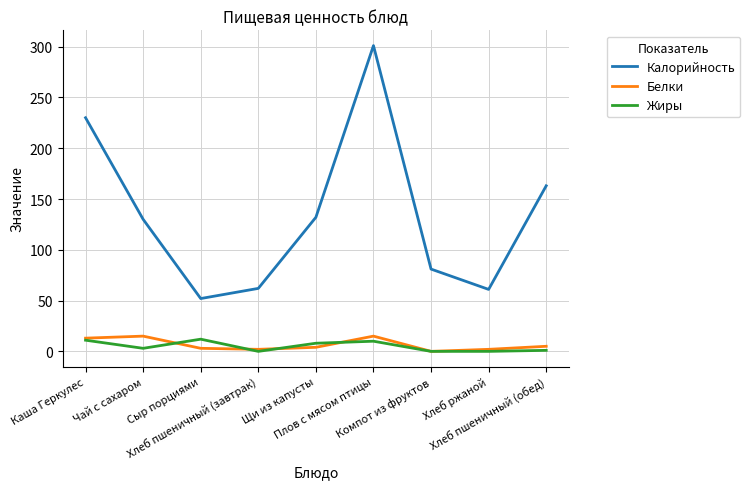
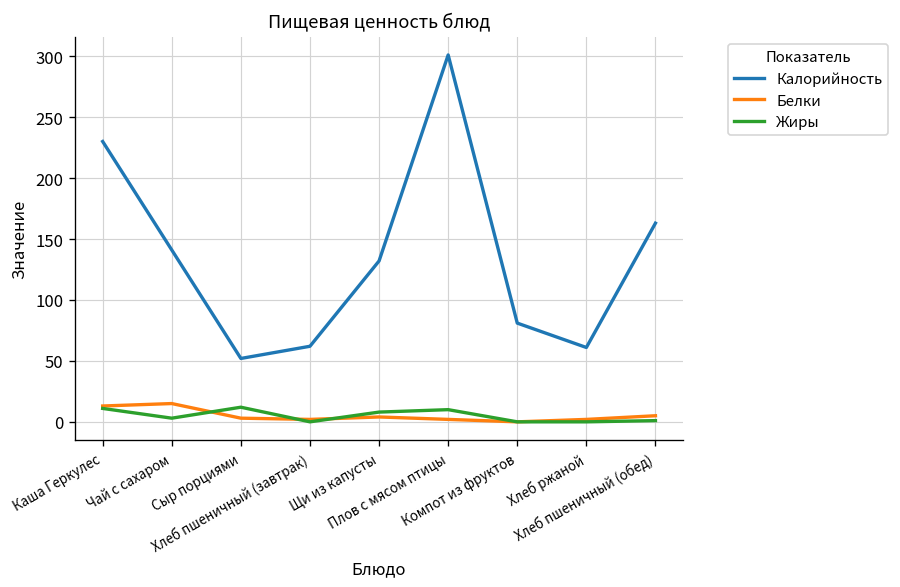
  {
    "Калорийность": {
      "Каша Геркулес": 230,
-     "Чай с сахаром": 130,
+     "Чай с сахаром": 141,
      "Сыр порциями": 52,
      "Хлеб пшеничный (завтрак)": 62,
      "Щи из капусты": 132,
      "Плов с мясом птицы": 301,
      "Компот из фруктов": 81,
      "Хлеб ржаной": 61,
      "Хлеб пшеничный (обед)": 163
    },
    "Белки": {
      "Чай с сахаром": 15,
      "Сыр порциями": 3,
      "Щи из капусты": 4,
-     "Плов с мясом птицы": 15,
+     "Плов с мясом птицы": 2,
      "Хлеб пшеничный (обед)": 5
    },
    "Жиры": {
      "Чай с сахаром": 3,
      "Сыр порциями": 12,
      "Щи из капусты": 8,
      "Плов с мясом птицы": 10,
      "Хлеб пшеничный (обед)": 1
    }
  }
